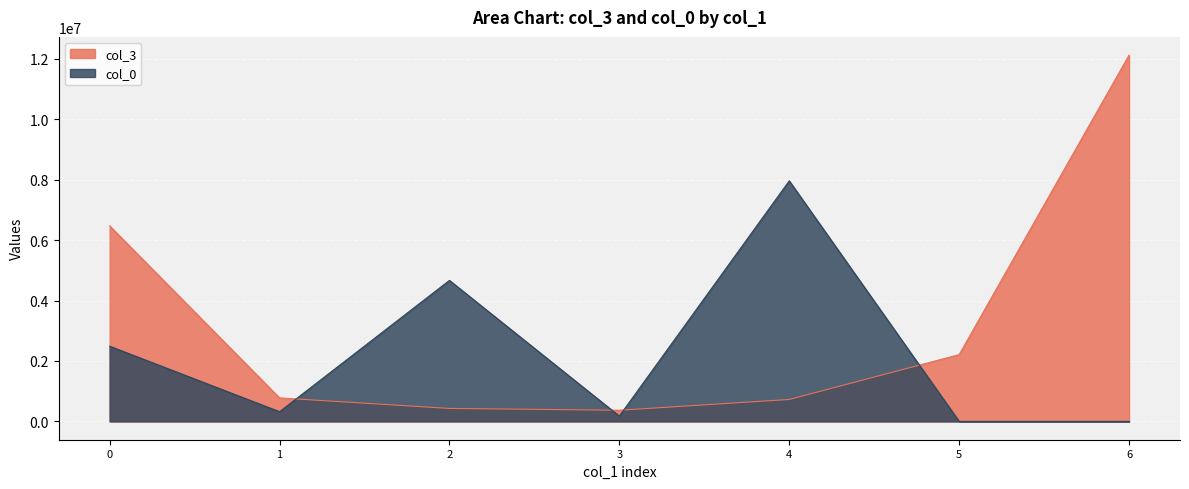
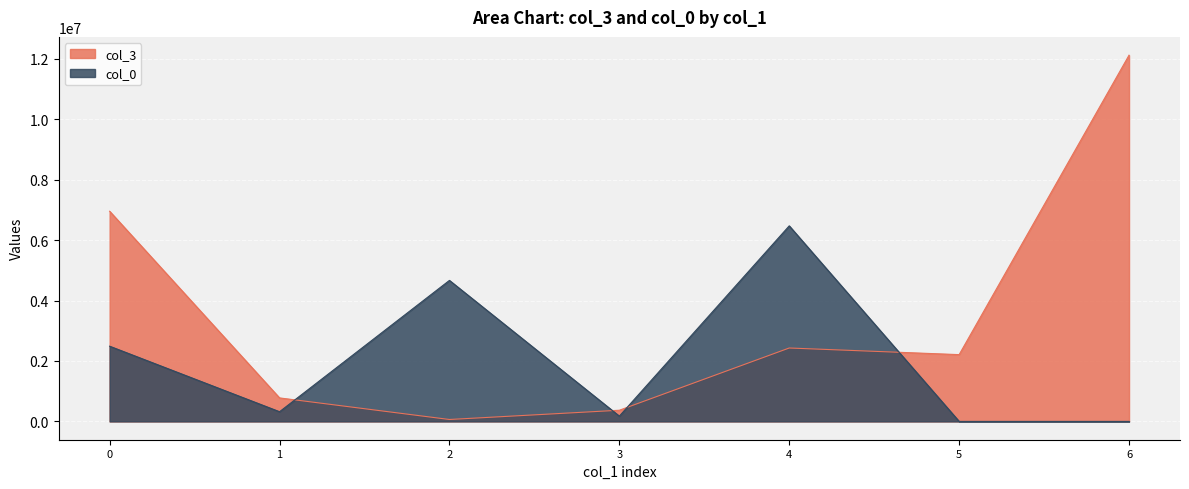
  {
    "col_3": {
-     "0": 6500000,
+     "0": 7000000,
      "1": 800000,
-     "2": 400000,
+     "2": 100000,
      "3": 400000,
-     "4": 700000,
+     "4": 2400000,
      "5": 2200000,
      "6": 12100000
    },
    "col_0": {
      "0": 2500000,
      "1": 300000,
      "2": 4700000,
      "3": 200000,
-     "4": 8000000,
+     "4": 6500000,
      "5": 0,
      "6": 0
    }
  }
